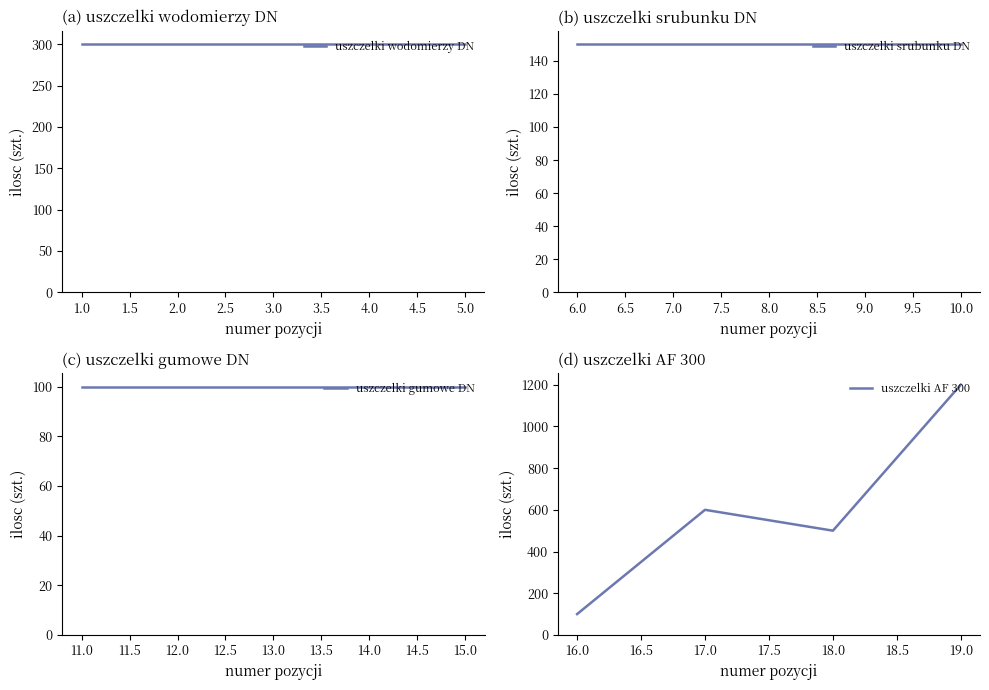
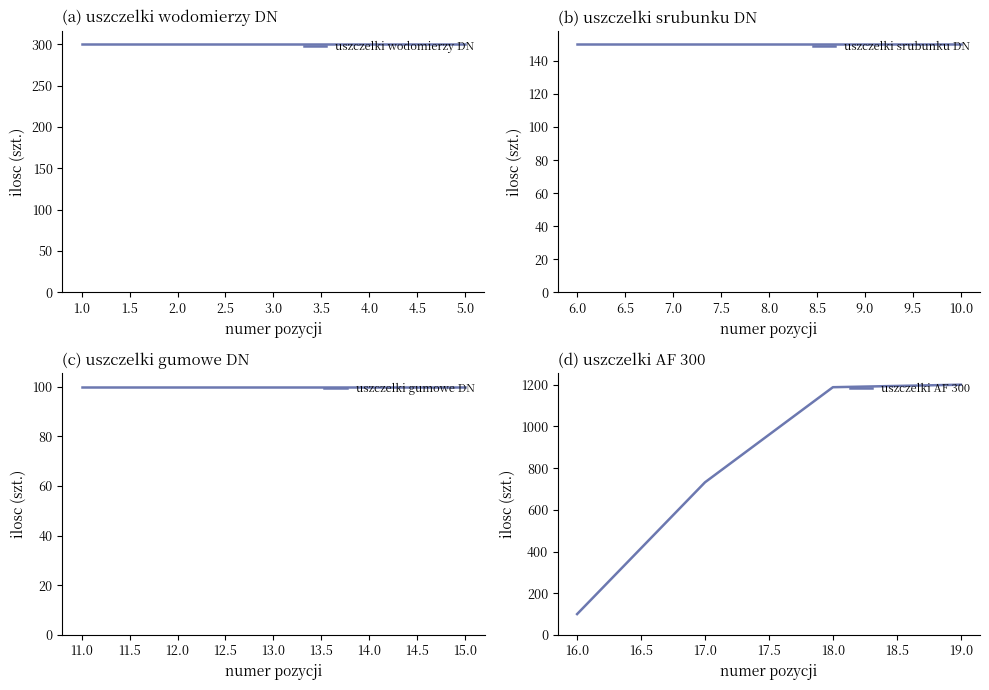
  {
    "(a) uszczelki wodomierzy DN": {
      "1.0": 300,
      "2.0": 300,
      "3.0": 300,
      "4.0": 300,
      "5.0": 300
    },
    "(b) uszczelki srubunku DN": {
      "6.0": 150,
      "7.0": 150,
      "8.0": 150,
      "9.0": 150,
      "10.0": 150
    },
    "(c) uszczelki gumowe DN": {
      "11.0": 100,
      "12.0": 100,
      "13.0": 100,
      "14.0": 100,
      "15.0": 100
    },
    "(d) uszczelki AF 300": {
      "16.0": 100,
-     "17.0": 600,
-     "18.0": 500,
+     "17.0": 730,
+     "18.0": 1190,
      "19.0": 1200
    }
  }
